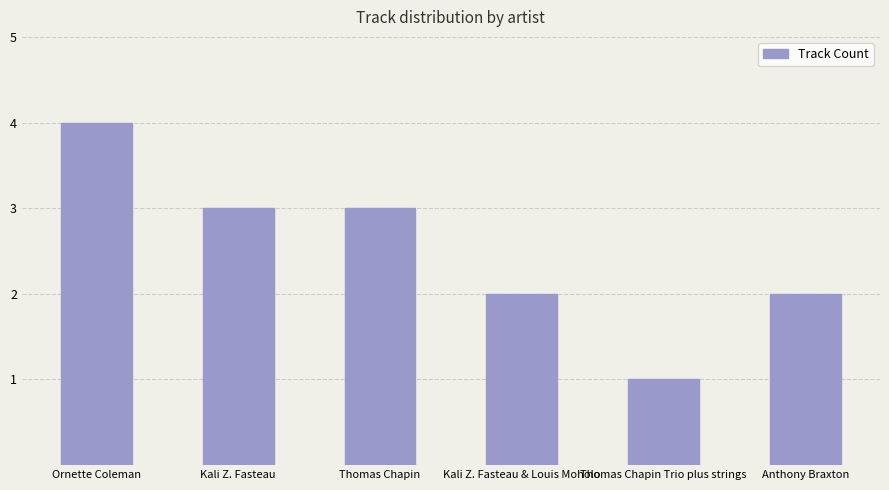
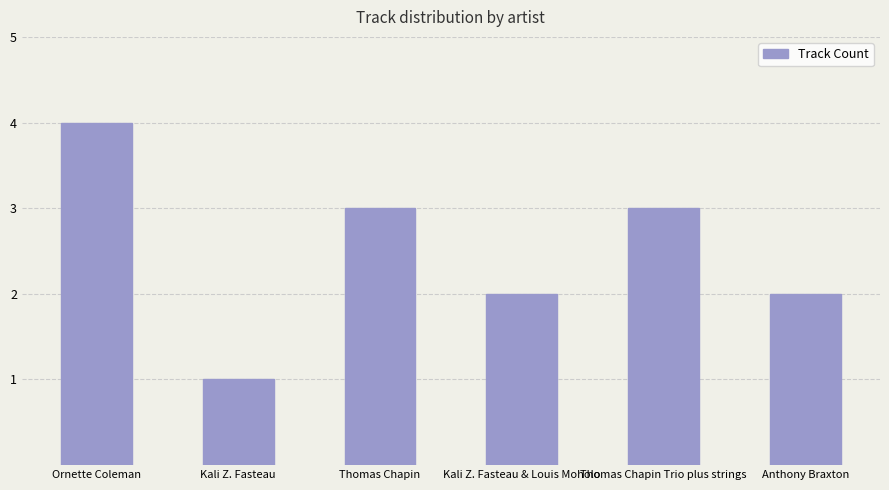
  {
    "Ornette Coleman": 4,
-   "Kali Z. Fasteau": 3,
+   "Kali Z. Fasteau": 1,
    "Thomas Chapin": 3,
    "Kali Z. Fasteau & Louis Moholo": 2,
-   "Thomas Chapin Trio plus strings": 1,
+   "Thomas Chapin Trio plus strings": 3,
    "Anthony Braxton": 2
  }
